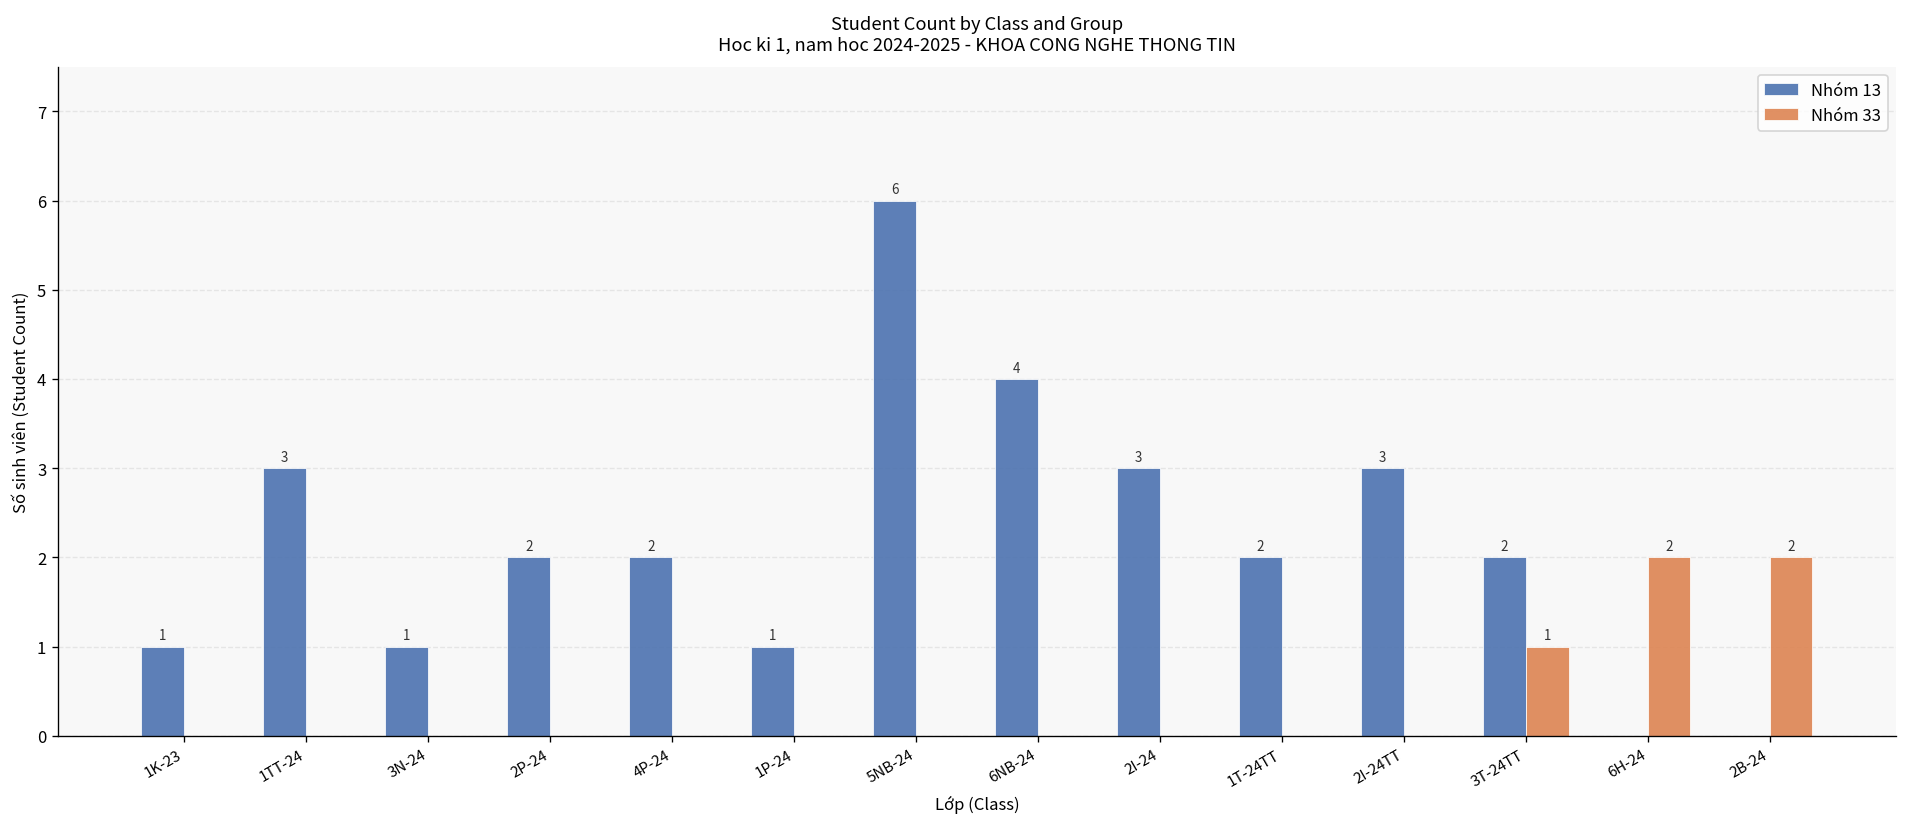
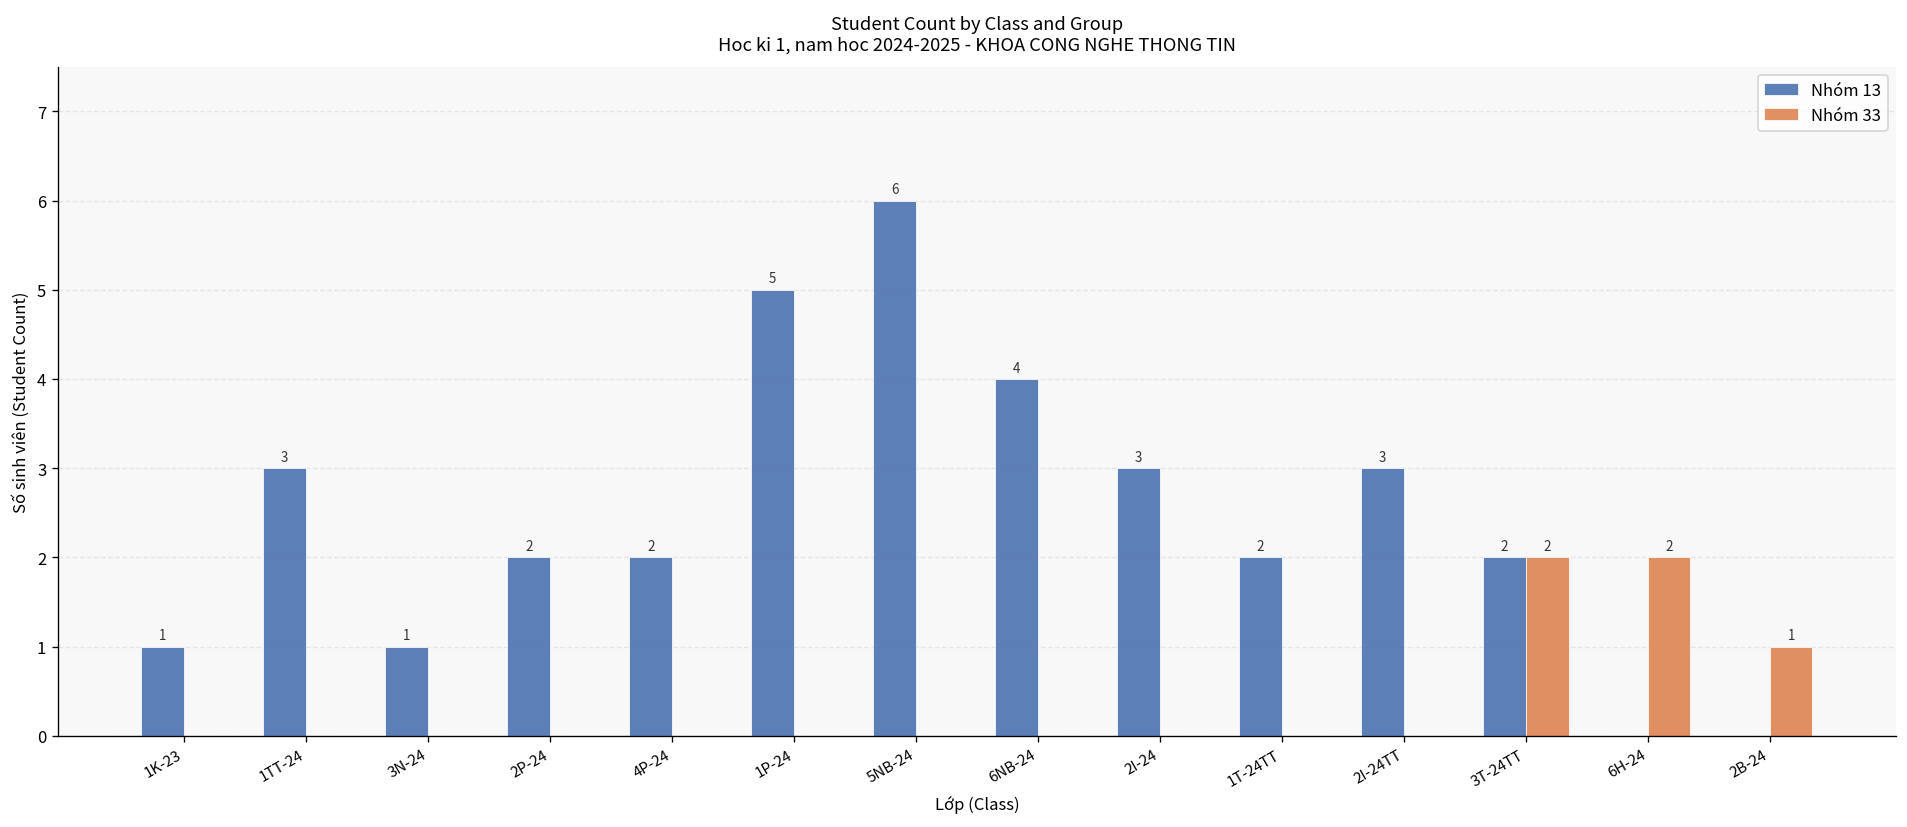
  {
    "Nhóm 13": {
      "1K-23": 1,
      "1TT-24": 3,
      "3N-24": 1,
      "2P-24": 2,
      "4P-24": 2,
-     "1P-24": 1,
+     "1P-24": 5,
      "5NB-24": 6,
      "6NB-24": 4,
      "2I-24": 3,
      "1T-24TT": 2,
      "2I-24TT": 3,
      "3T-24TT": 2
    },
    "Nhóm 33": {
-     "3T-24TT": 1,
+     "3T-24TT": 2,
      "6H-24": 2,
-     "2B-24": 2
+     "2B-24": 1
    }
  }
